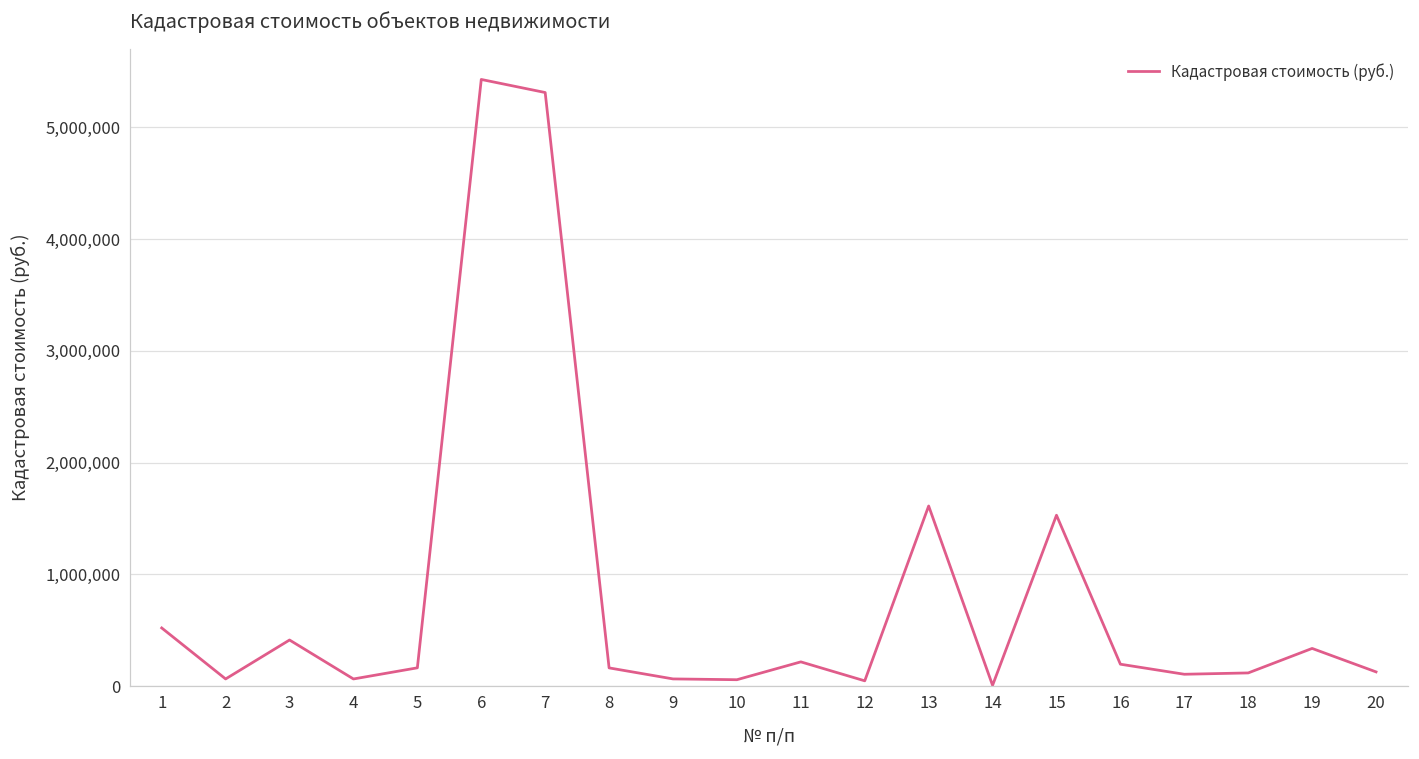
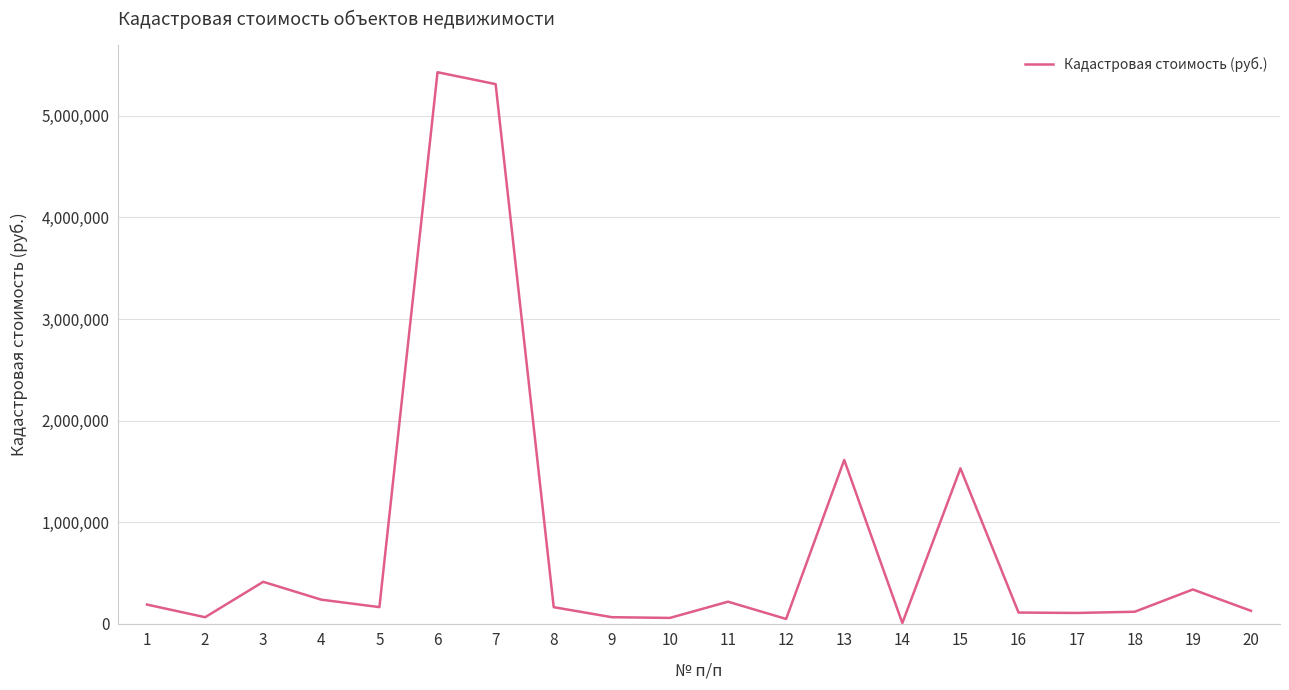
  {
-   "1": "520,000",
+   "1": "190,000",
    "2": "60,000",
    "3": "410,000",
-   "4": "60,000",
+   "4": "240,000",
    "5": "160,000",
    "6": "5,430,000",
    "7": "5,310,000",
    "8": "160,000",
    "9": "60,000",
    "10": "60,000",
    "11": "220,000",
    "12": "50,000",
    "13": "1,610,000",
    "14": "10,000",
    "15": "1,530,000",
-   "16": "200,000",
+   "16": "110,000",
    "17": "110,000",
    "18": "120,000",
    "19": "340,000",
    "20": "130,000"
  }
